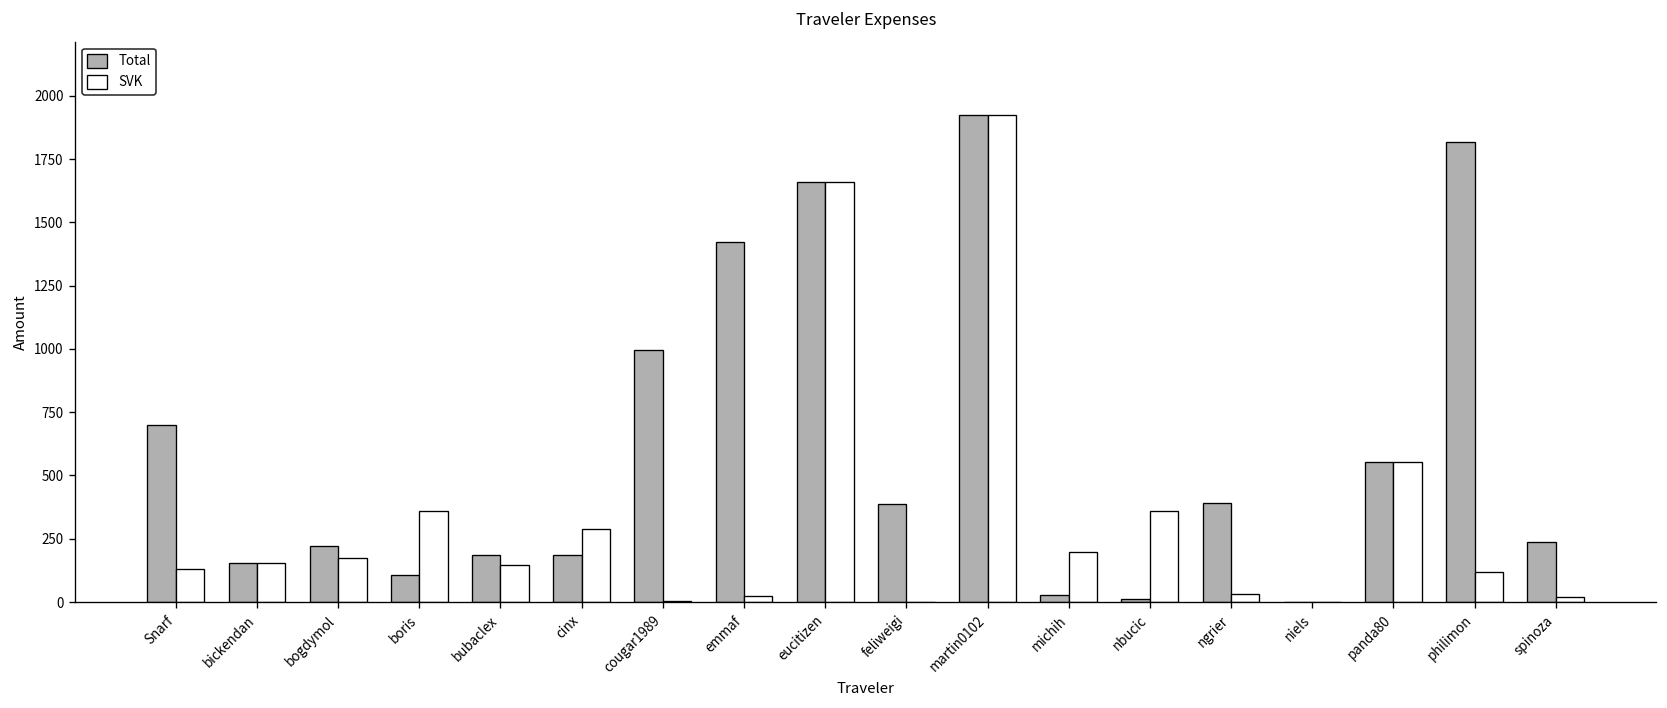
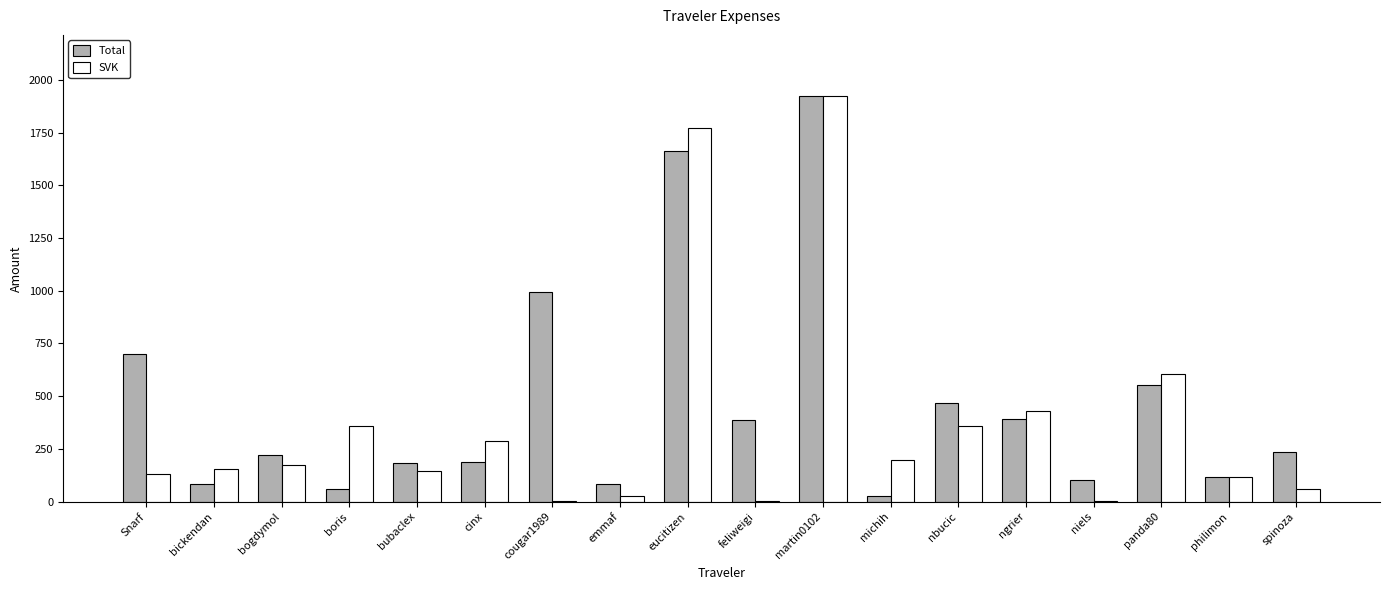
  {
    "Total": {
      "Snarf": 700,
-     "bickendan": 150,
+     "bickendan": 80,
      "bogdymol": 220,
-     "boris": 110,
+     "boris": 60,
      "bubaclex": 180,
      "cinx": 190,
      "cougar1989": 1000,
-     "emmaf": 1420,
+     "emmaf": 90,
      "eucitizen": 1660,
      "feliweigi": 390,
      "martin0102": 1920,
      "michih": 30,
-     "nbucic": 10,
+     "nbucic": 470,
      "ngrier": 390,
-     "niels": 0,
+     "niels": 100,
      "panda80": 550,
-     "philimon": 1820,
+     "philimon": 120,
      "spinoza": 240
    },
    "SVK": {
      "Snarf": 130,
      "bickendan": 150,
      "bogdymol": 170,
      "boris": 360,
      "bubaclex": 140,
      "cinx": 290,
      "emmaf": 30,
-     "eucitizen": 1660,
+     "eucitizen": 1770,
      "martin0102": 1920,
      "michih": 200,
      "nbucic": 360,
-     "ngrier": 30,
-     "panda80": 550,
+     "ngrier": 430,
+     "panda80": 600,
      "philimon": 120,
-     "spinoza": 20
+     "spinoza": 60
    }
  }
